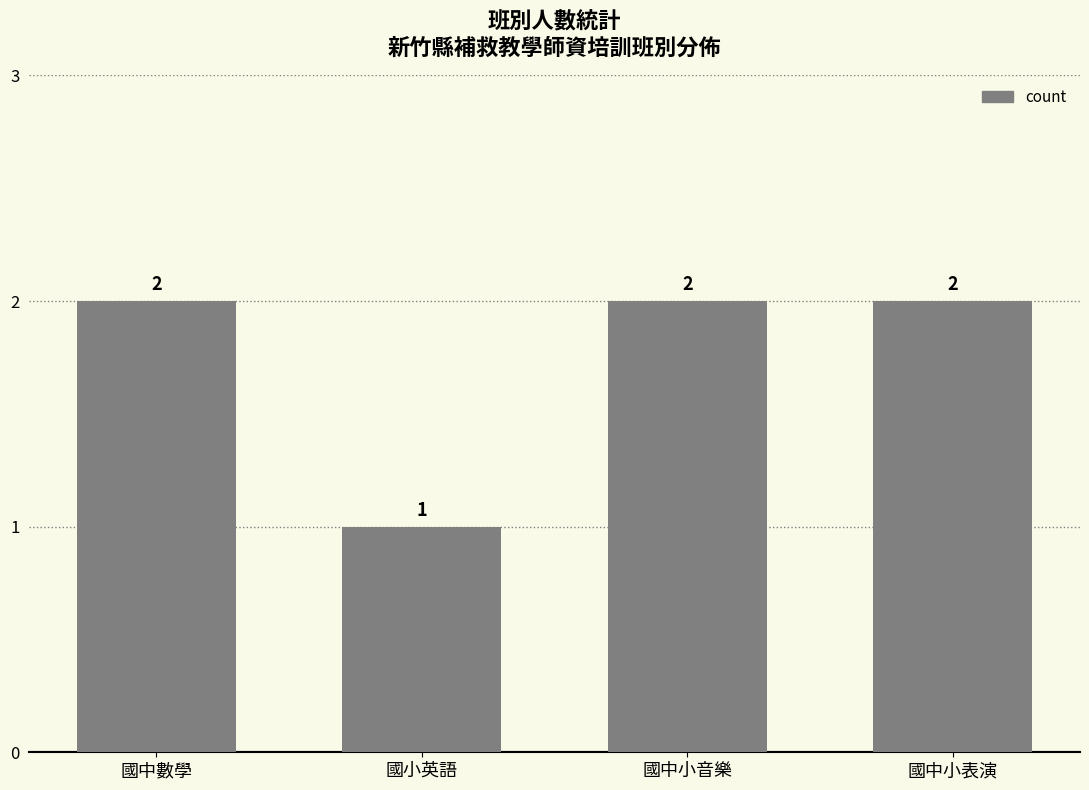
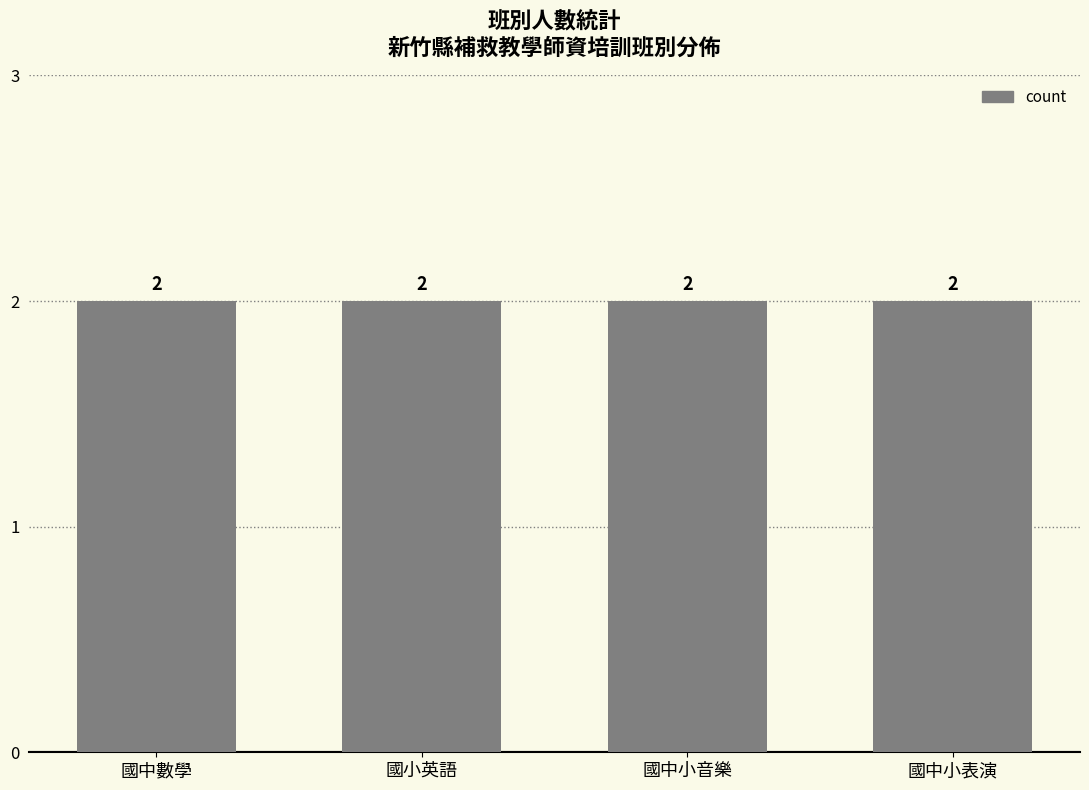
  {
    "國中數學": 2,
-   "國小英語": 1,
+   "國小英語": 2,
    "國中小音樂": 2,
    "國中小表演": 2
  }
